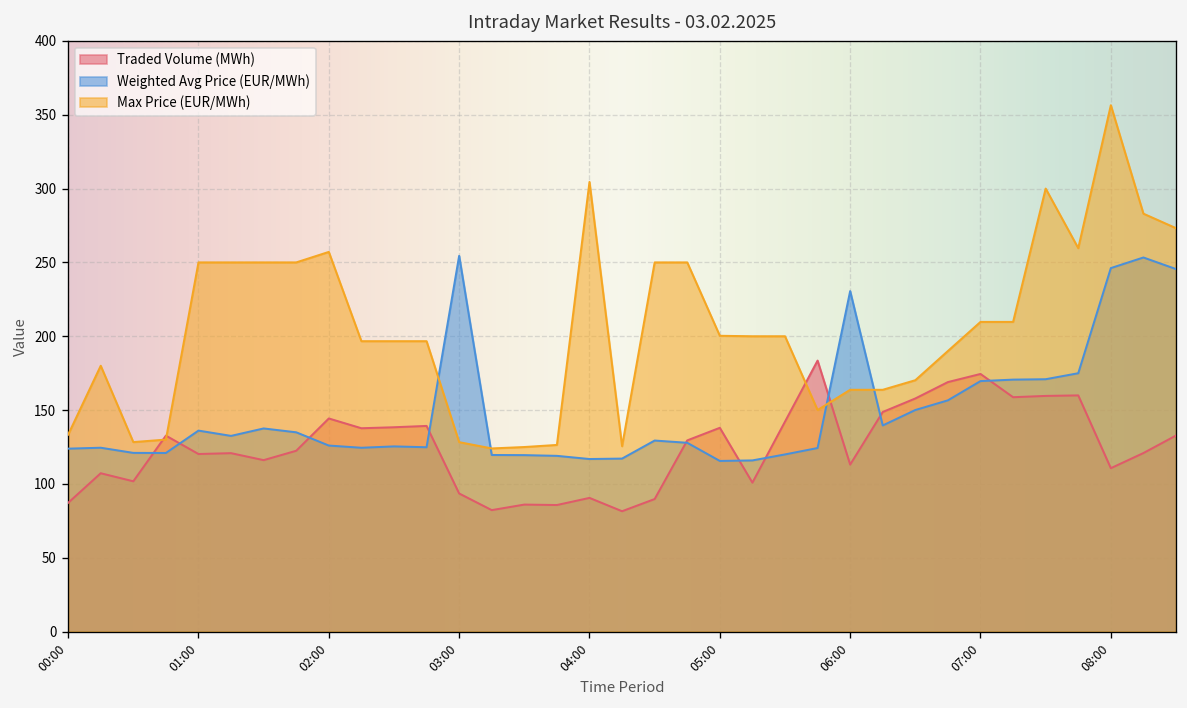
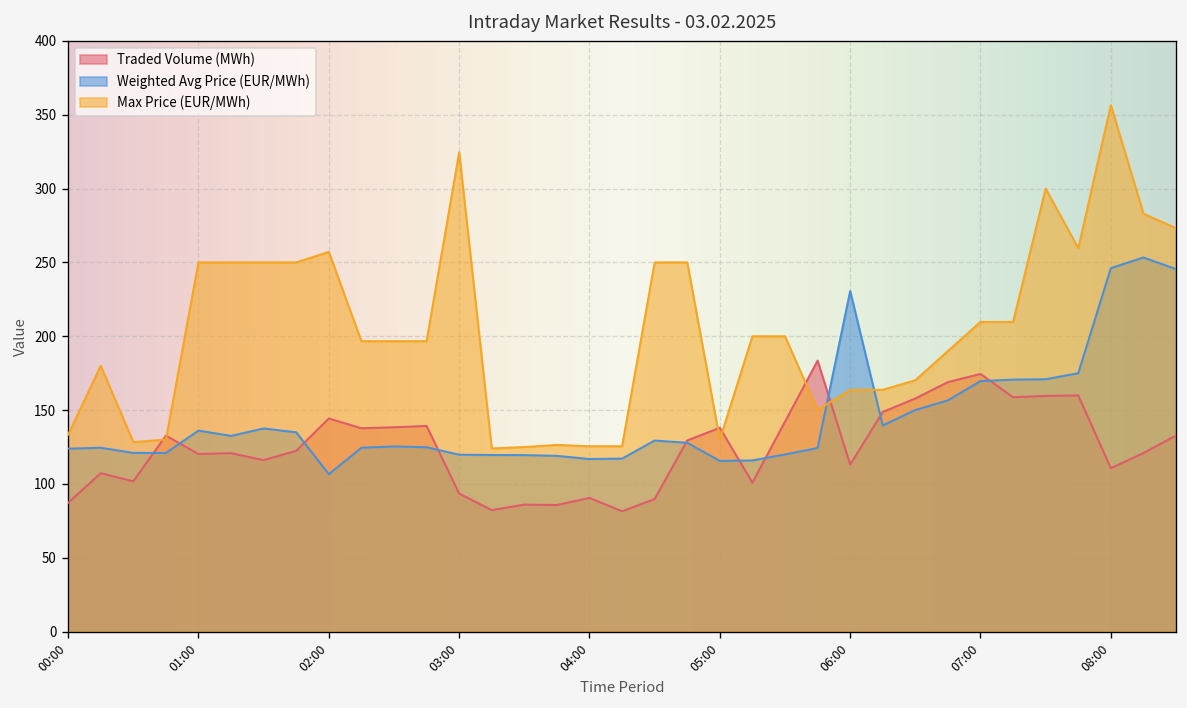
  {
    "Traded Volume (MWh)": {
      "00:00": 87,
      "01:00": 120,
      "02:00": 144,
      "03:00": 93,
      "04:00": 91,
      "05:00": 138,
      "06:00": 113,
      "07:00": 174,
      "08:00": 111
    },
    "Weighted Avg Price (EUR/MWh)": {
      "00:00": 124,
      "01:00": 136,
-     "02:00": 126,
-     "03:00": 254,
+     "02:00": 107,
+     "03:00": 120,
      "04:00": 117,
      "05:00": 116,
      "06:00": 231,
      "07:00": 170,
      "08:00": 246
    },
    "Max Price (EUR/MWh)": {
      "00:00": 133,
      "01:00": 250,
      "02:00": 257,
-     "03:00": 128,
-     "04:00": 305,
-     "05:00": 200,
+     "03:00": 325,
+     "04:00": 125,
+     "05:00": 130,
      "06:00": 164,
      "07:00": 210,
      "08:00": 356
    }
  }
